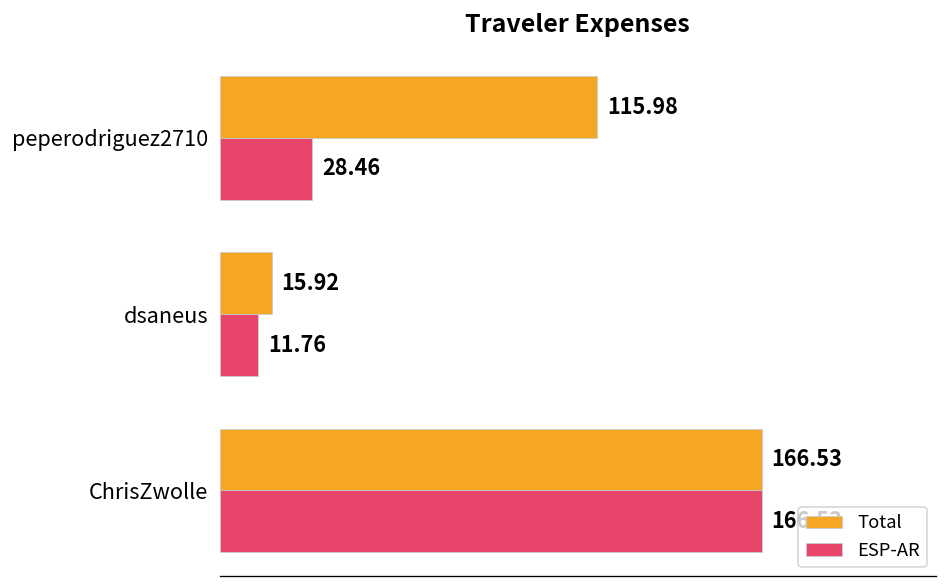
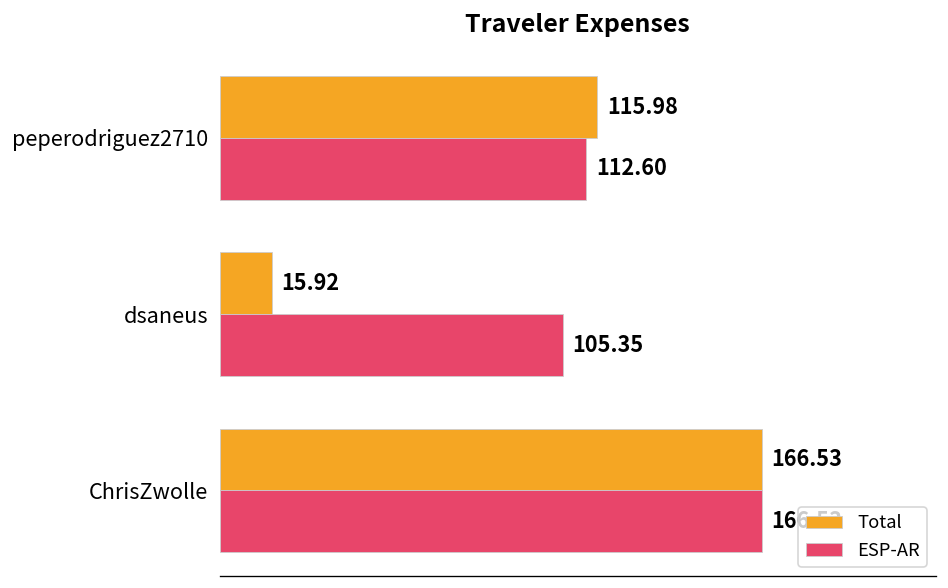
  {
    "Total": {
      "peperodriguez2710": 115.98,
      "dsaneus": 15.92,
      "ChrisZwolle": 166.53
    },
    "ESP-AR": {
-     "peperodriguez2710": 28.46,
-     "dsaneus": 11.76
+     "peperodriguez2710": 112.60,
+     "dsaneus": 105.35
    }
  }
